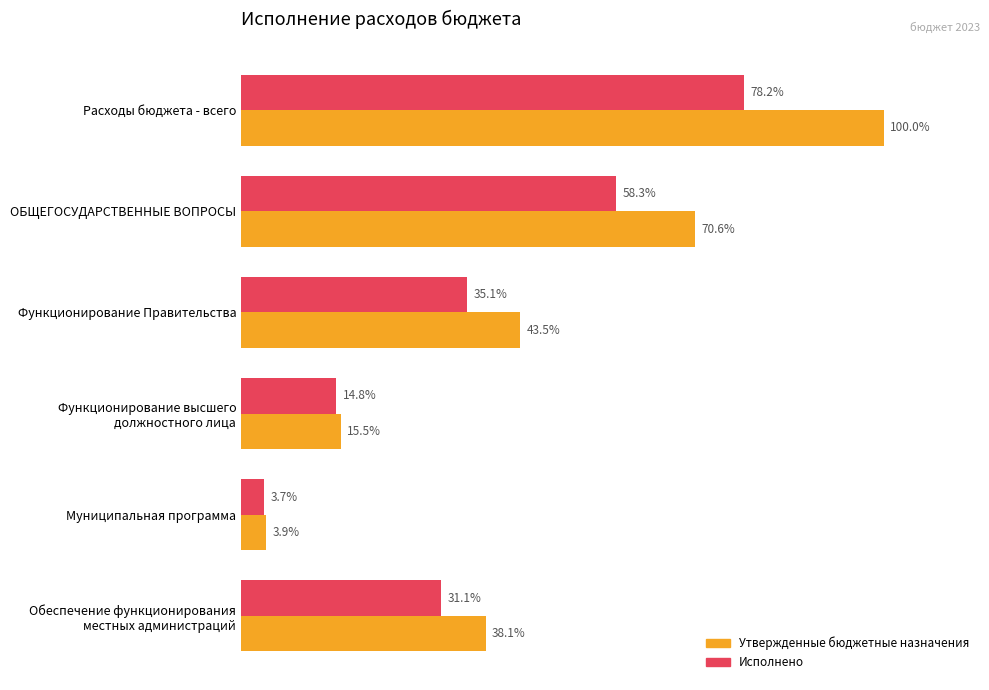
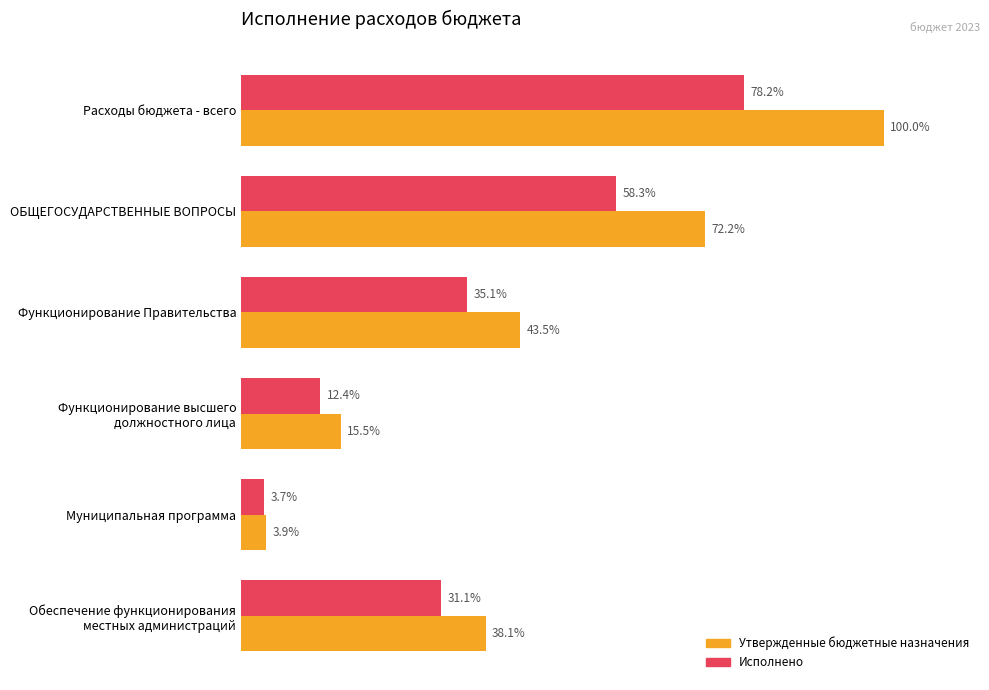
  {
    "Утвержденные бюджетные назначения": {
      "Расходы бюджета - всего": "100.0%",
-     "ОБЩЕГОСУДАРСТВЕННЫЕ ВОПРОСЫ": "70.6%",
+     "ОБЩЕГОСУДАРСТВЕННЫЕ ВОПРОСЫ": "72.2%",
      "Функционирование Правительства": "43.5%",
      "Функционирование высшего должностного лица": "15.5%",
      "Муниципальная программа": "3.9%",
      "Обеспечение функционирования местных администраций": "38.1%"
    },
    "Исполнено": {
      "Расходы бюджета - всего": "78.2%",
      "ОБЩЕГОСУДАРСТВЕННЫЕ ВОПРОСЫ": "58.3%",
      "Функционирование Правительства": "35.1%",
-     "Функционирование высшего должностного лица": "14.8%",
+     "Функционирование высшего должностного лица": "12.4%",
      "Муниципальная программа": "3.7%",
      "Обеспечение функционирования местных администраций": "31.1%"
    }
  }
